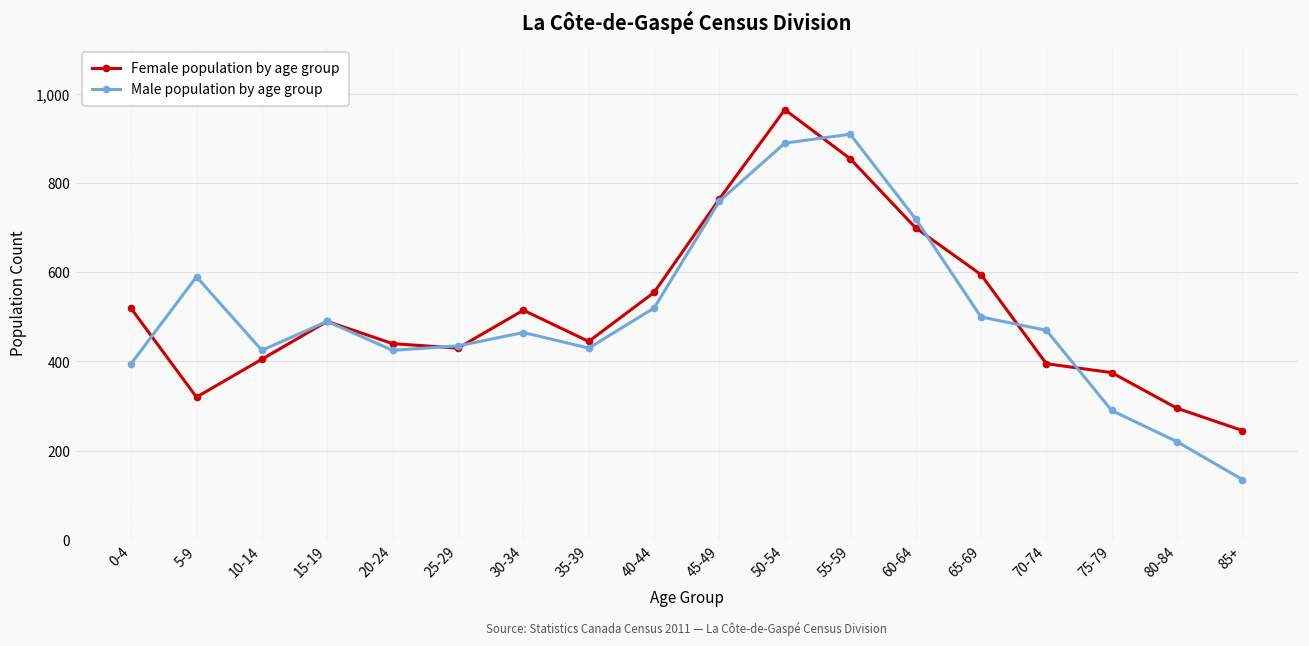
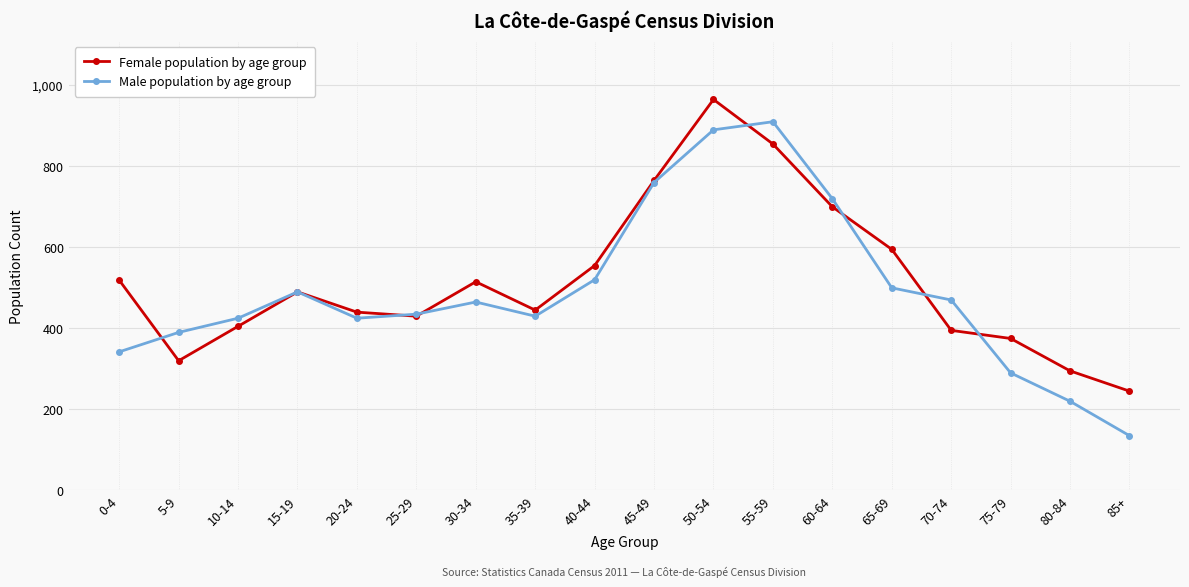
  {
    "Female population by age group": {
      "0-4": 520,
      "5-9": 320,
      "10-14": 410,
      "20-24": 440,
      "30-34": 520,
      "35-39": 450,
      "40-44": 560,
      "50-54": 970,
      "55-59": 860,
      "60-64": 700,
      "65-69": 600,
      "70-74": 400,
      "75-79": 380,
      "80-84": 300,
      "85+": 250
    },
    "Male population by age group": {
-     "0-4": 400,
-     "5-9": 590,
+     "0-4": 340,
+     "5-9": 390,
      "10-14": 430,
      "20-24": 430,
      "30-34": 470,
      "35-39": 430,
      "40-44": 520,
      "50-54": 890,
      "55-59": 910,
      "60-64": 720,
      "65-69": 500,
      "70-74": 470,
      "75-79": 290,
      "80-84": 220,
      "85+": 140
    }
  }
